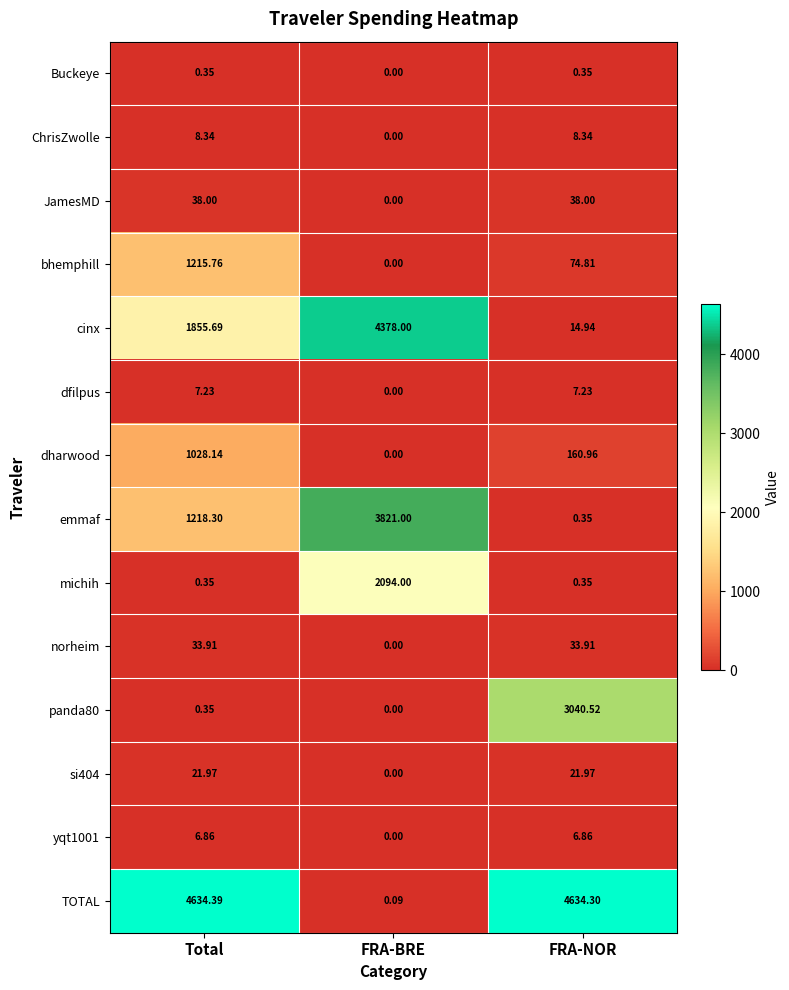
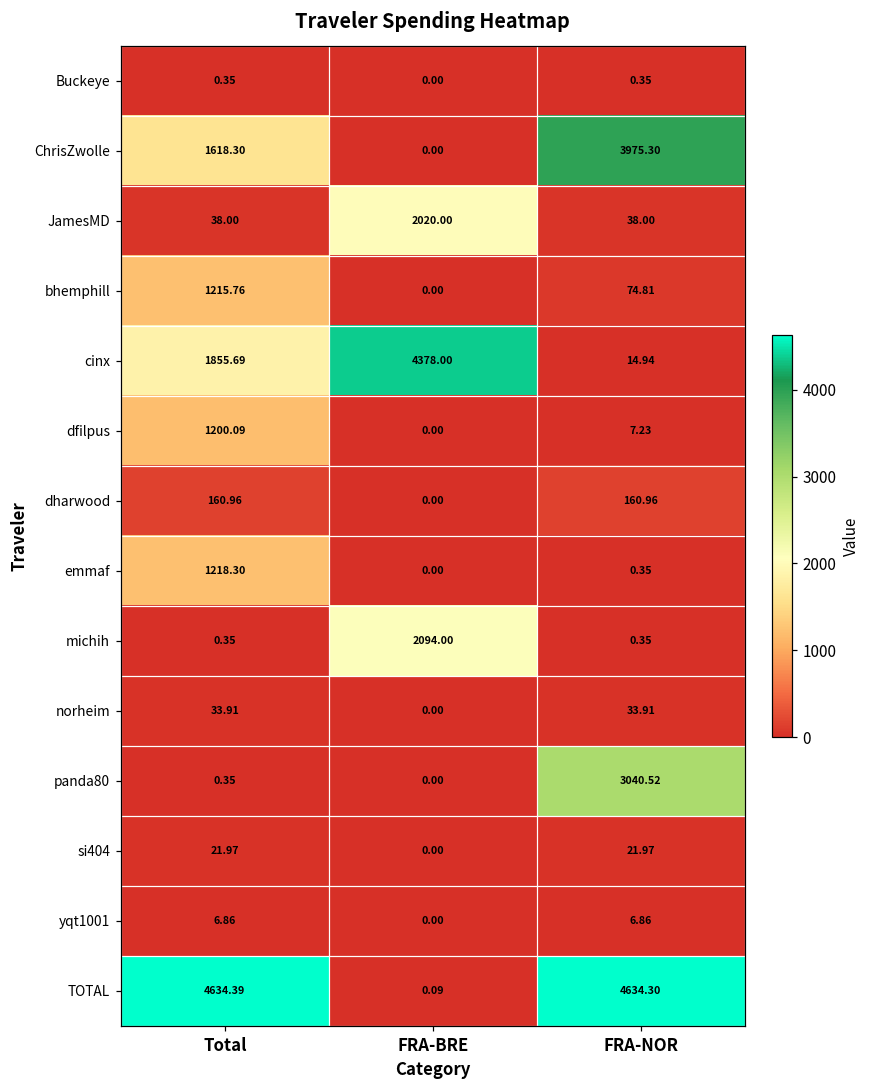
  {
    "Buckeye": {
      "Total": 0.35,
      "FRA-BRE": 0.00,
      "FRA-NOR": 0.35
    },
    "ChrisZwolle": {
-     "Total": 8.34,
+     "Total": 1618.30,
      "FRA-BRE": 0.00,
-     "FRA-NOR": 8.34
+     "FRA-NOR": 3975.30
    },
    "JamesMD": {
      "Total": 38.00,
-     "FRA-BRE": 0.00,
+     "FRA-BRE": 2020.00,
      "FRA-NOR": 38.00
    },
    "bhemphill": {
      "Total": 1215.76,
      "FRA-BRE": 0.00,
      "FRA-NOR": 74.81
    },
    "cinx": {
      "Total": 1855.69,
      "FRA-BRE": 4378.00,
      "FRA-NOR": 14.94
    },
    "dfilpus": {
-     "Total": 7.23,
+     "Total": 1200.09,
      "FRA-BRE": 0.00,
      "FRA-NOR": 7.23
    },
    "dharwood": {
-     "Total": 1028.14,
+     "Total": 160.96,
      "FRA-BRE": 0.00,
      "FRA-NOR": 160.96
    },
    "emmaf": {
      "Total": 1218.30,
-     "FRA-BRE": 3821.00,
+     "FRA-BRE": 0.00,
      "FRA-NOR": 0.35
    },
    "michih": {
      "Total": 0.35,
      "FRA-BRE": 2094.00,
      "FRA-NOR": 0.35
    },
    "norheim": {
      "Total": 33.91,
      "FRA-BRE": 0.00,
      "FRA-NOR": 33.91
    },
    "panda80": {
      "Total": 0.35,
      "FRA-BRE": 0.00,
      "FRA-NOR": 3040.52
    },
    "si404": {
      "Total": 21.97,
      "FRA-BRE": 0.00,
      "FRA-NOR": 21.97
    },
    "yqt1001": {
      "Total": 6.86,
      "FRA-BRE": 0.00,
      "FRA-NOR": 6.86
    },
    "TOTAL": {
      "Total": 4634.39,
      "FRA-BRE": 0.09,
      "FRA-NOR": 4634.30
    }
  }
